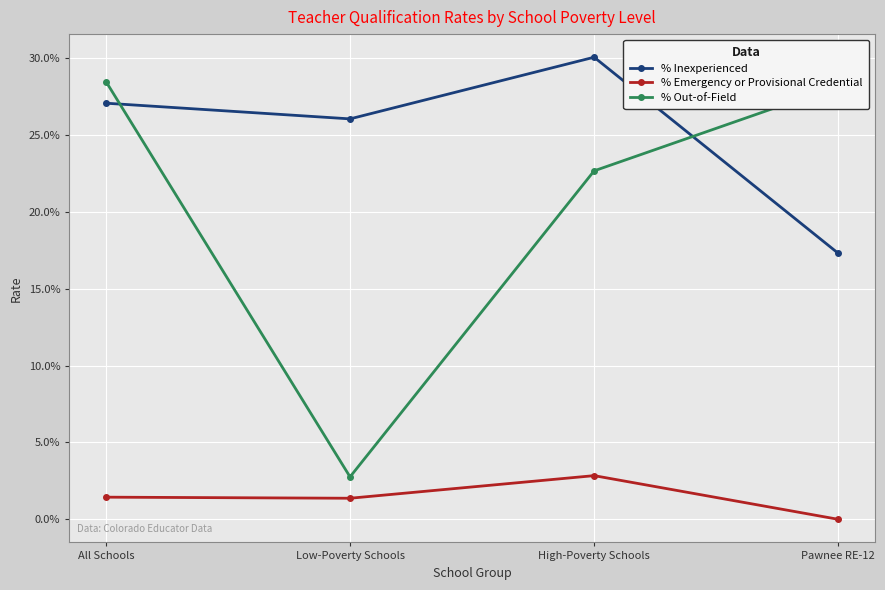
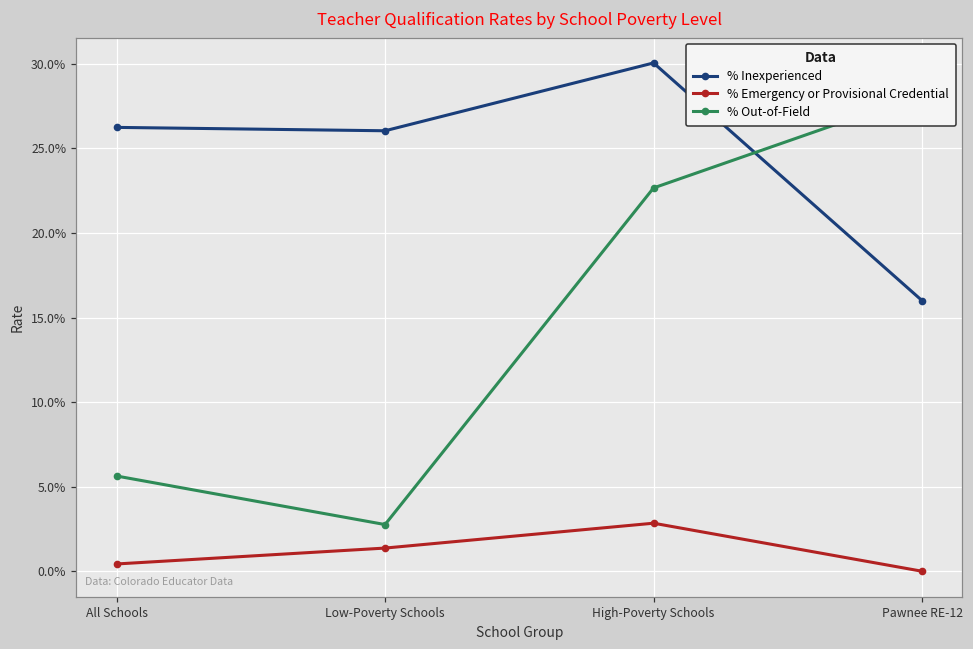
  {
    "% Inexperienced": {
-     "All Schools": "27.1%",
+     "All Schools": "26.2%",
      "Low-Poverty Schools": "26.0%",
      "High-Poverty Schools": "30.0%",
-     "Pawnee RE-12": "17.3%"
+     "Pawnee RE-12": "16.0%"
    },
    "% Emergency or Provisional Credential": {
-     "All Schools": "1.4%",
+     "All Schools": "0.4%",
      "Low-Poverty Schools": "1.4%",
      "High-Poverty Schools": "2.8%",
      "Pawnee RE-12": "0.0%"
    },
    "% Out-of-Field": {
-     "All Schools": "28.5%",
+     "All Schools": "5.6%",
      "Low-Poverty Schools": "2.8%",
      "High-Poverty Schools": "22.7%"
    }
  }
